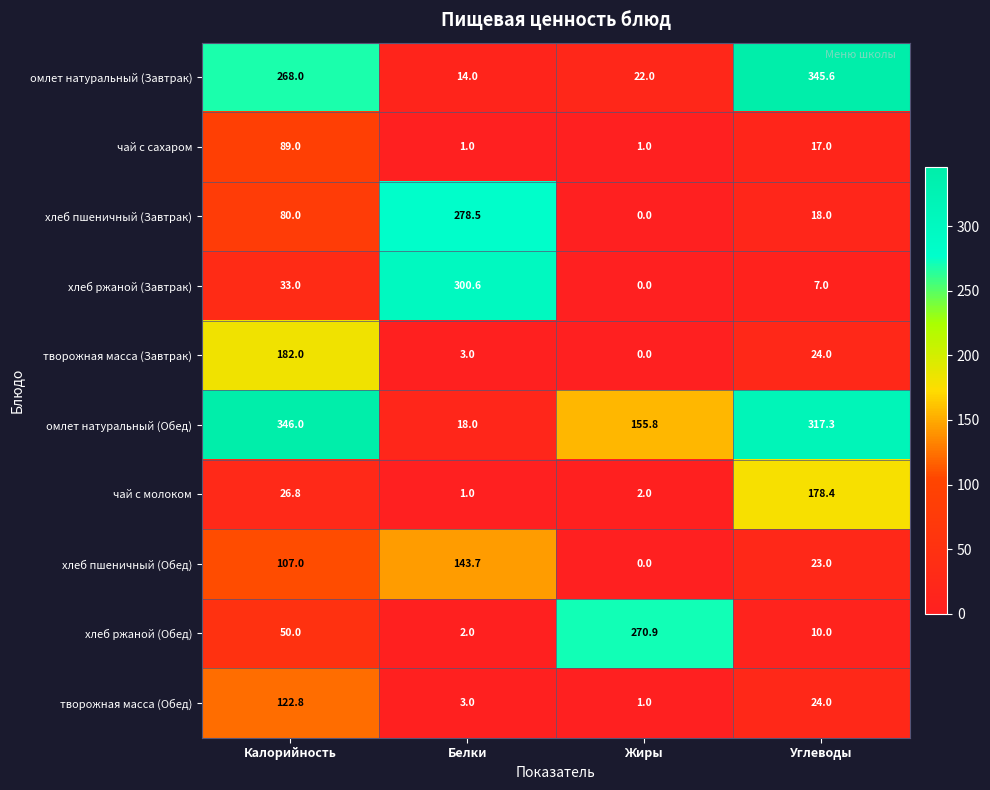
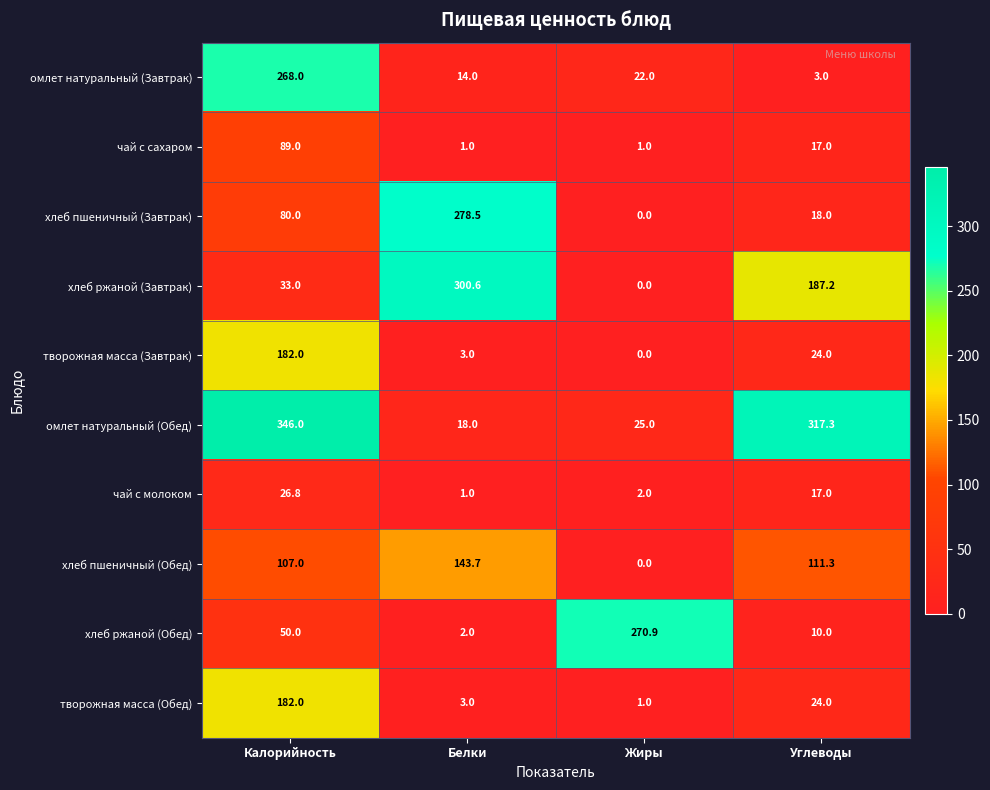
  {
    "омлет натуральный (Завтрак)": {
      "Калорийность": 268.0,
      "Белки": 14.0,
      "Жиры": 22.0,
-     "Углеводы": 345.6
+     "Углеводы": 3.0
    },
    "чай с сахаром": {
      "Калорийность": 89.0,
      "Белки": 1.0,
      "Жиры": 1.0,
      "Углеводы": 17.0
    },
    "хлеб пшеничный (Завтрак)": {
      "Калорийность": 80.0,
      "Белки": 278.5,
      "Жиры": 0.0,
      "Углеводы": 18.0
    },
    "хлеб ржаной (Завтрак)": {
      "Калорийность": 33.0,
      "Белки": 300.6,
      "Жиры": 0.0,
-     "Углеводы": 7.0
+     "Углеводы": 187.2
    },
    "творожная масса (Завтрак)": {
      "Калорийность": 182.0,
      "Белки": 3.0,
      "Жиры": 0.0,
      "Углеводы": 24.0
    },
    "омлет натуральный (Обед)": {
      "Калорийность": 346.0,
      "Белки": 18.0,
-     "Жиры": 155.8,
+     "Жиры": 25.0,
      "Углеводы": 317.3
    },
    "чай с молоком": {
      "Калорийность": 26.8,
      "Белки": 1.0,
      "Жиры": 2.0,
-     "Углеводы": 178.4
+     "Углеводы": 17.0
    },
    "хлеб пшеничный (Обед)": {
      "Калорийность": 107.0,
      "Белки": 143.7,
      "Жиры": 0.0,
-     "Углеводы": 23.0
+     "Углеводы": 111.3
    },
    "хлеб ржаной (Обед)": {
      "Калорийность": 50.0,
      "Белки": 2.0,
      "Жиры": 270.9,
      "Углеводы": 10.0
    },
    "творожная масса (Обед)": {
-     "Калорийность": 122.8,
+     "Калорийность": 182.0,
      "Белки": 3.0,
      "Жиры": 1.0,
      "Углеводы": 24.0
    }
  }
